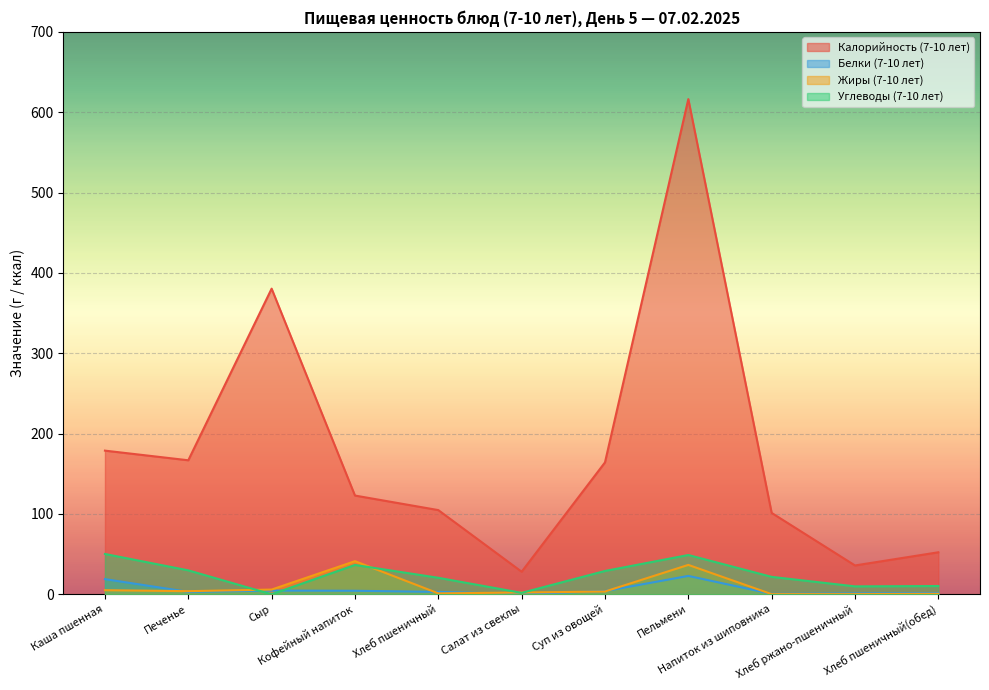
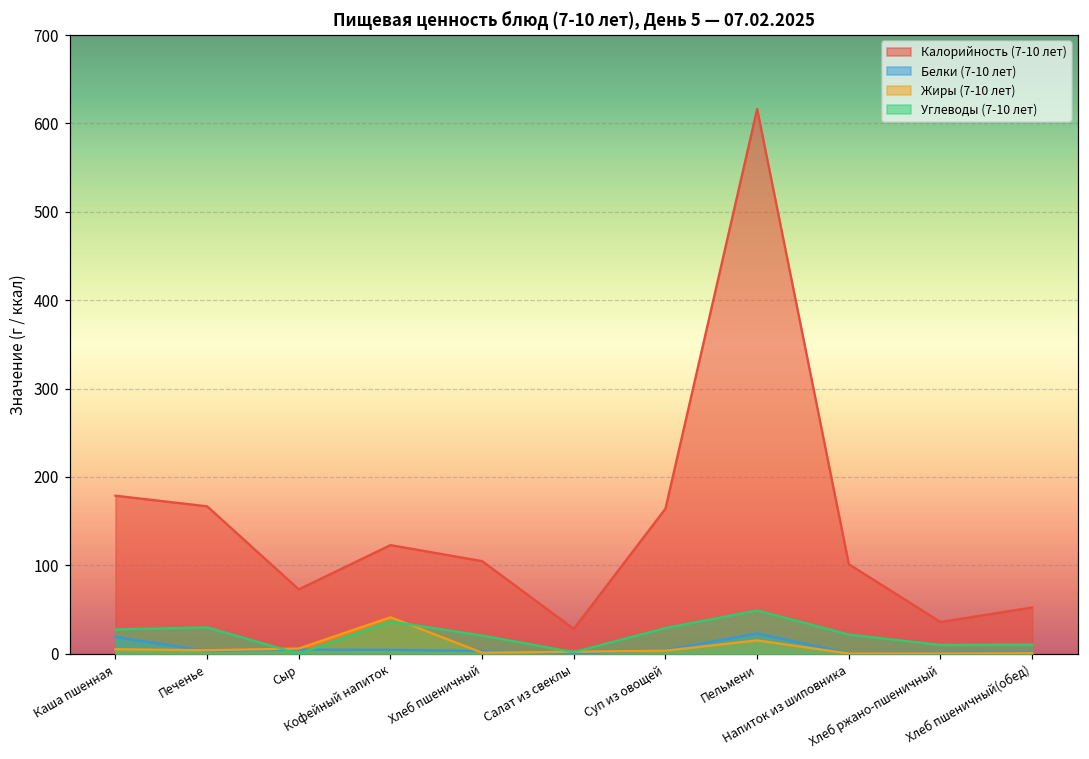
  {
    "Калорийность (7-10 лет)": {
      "Каша пшенная": 180,
      "Печенье": 170,
-     "Сыр": 380,
+     "Сыр": 70,
      "Кофейный напиток": 120,
      "Хлеб пшеничный": 100,
      "Салат из свеклы": 30,
      "Суп из овощей": 160,
      "Пельмени": 620,
      "Напиток из шиповника": 100,
      "Хлеб ржано-пшеничный": 40,
      "Хлеб пшеничный(обед)": 50
    },
    "Белки (7-10 лет)": {
      "Каша пшенная": 20,
      "Кофейный напиток": 0,
      "Пельмени": 20
    },
    "Жиры (7-10 лет)": {
      "Каша пшенная": 10,
      "Кофейный напиток": 40,
-     "Пельмени": 40
+     "Пельмени": 20
    },
    "Углеводы (7-10 лет)": {
-     "Каша пшенная": 50,
+     "Каша пшенная": 30,
      "Печенье": 30,
      "Сыр": 0,
      "Кофейный напиток": 40,
      "Хлеб пшеничный": 20,
      "Суп из овощей": 30,
      "Пельмени": 50,
      "Напиток из шиповника": 20,
      "Хлеб ржано-пшеничный": 10,
      "Хлеб пшеничный(обед)": 10
    }
  }
